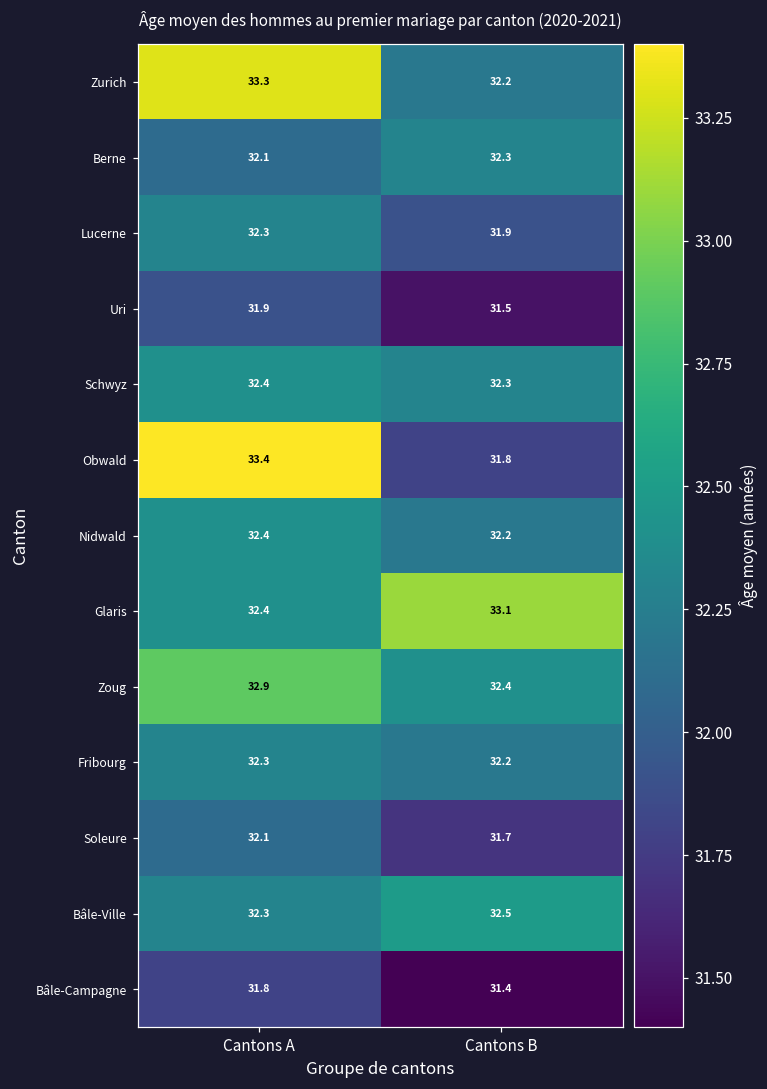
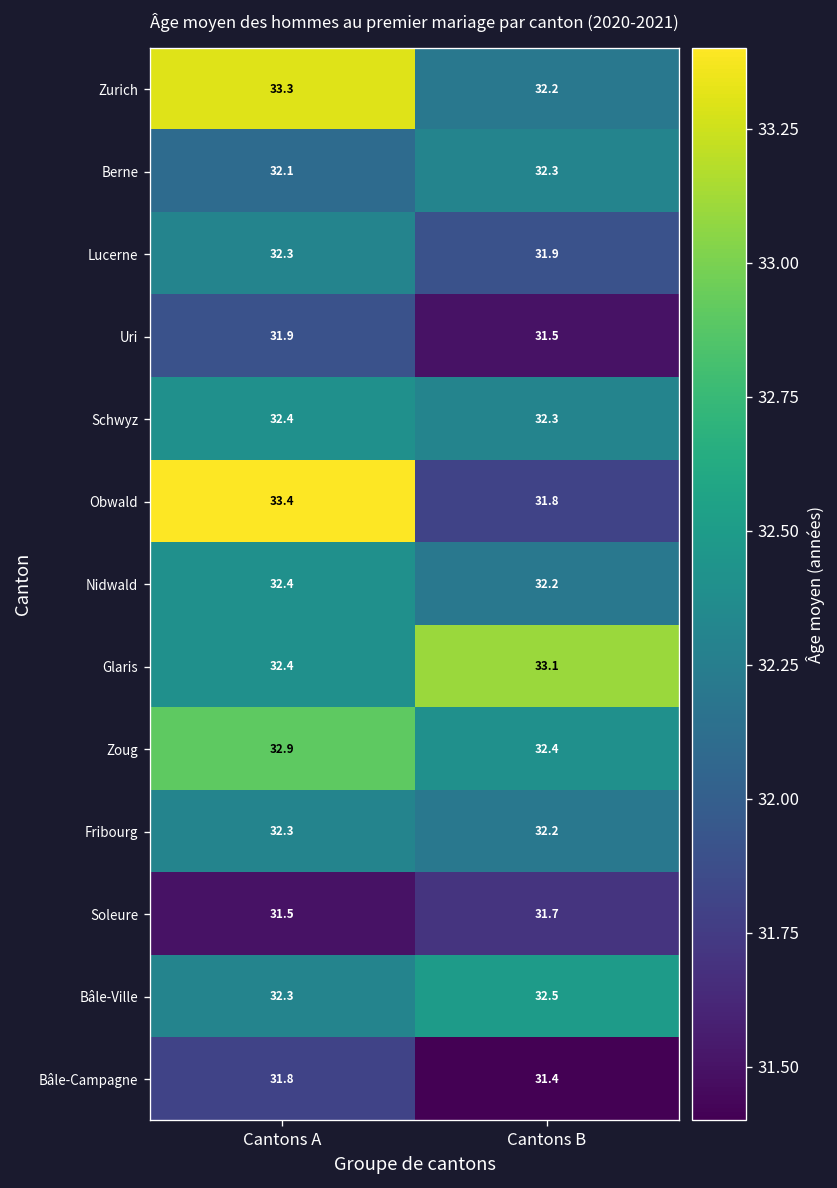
  {
    "Zurich": {
      "Cantons A": 33.3,
      "Cantons B": 32.2
    },
    "Berne": {
      "Cantons A": 32.1,
      "Cantons B": 32.3
    },
    "Lucerne": {
      "Cantons A": 32.3,
      "Cantons B": 31.9
    },
    "Uri": {
      "Cantons A": 31.9,
      "Cantons B": 31.5
    },
    "Schwyz": {
      "Cantons A": 32.4,
      "Cantons B": 32.3
    },
    "Obwald": {
      "Cantons A": 33.4,
      "Cantons B": 31.8
    },
    "Nidwald": {
      "Cantons A": 32.4,
      "Cantons B": 32.2
    },
    "Glaris": {
      "Cantons A": 32.4,
      "Cantons B": 33.1
    },
    "Zoug": {
      "Cantons A": 32.9,
      "Cantons B": 32.4
    },
    "Fribourg": {
      "Cantons A": 32.3,
      "Cantons B": 32.2
    },
    "Soleure": {
-     "Cantons A": 32.1,
+     "Cantons A": 31.5,
      "Cantons B": 31.7
    },
    "Bâle-Ville": {
      "Cantons A": 32.3,
      "Cantons B": 32.5
    },
    "Bâle-Campagne": {
      "Cantons A": 31.8,
      "Cantons B": 31.4
    }
  }
